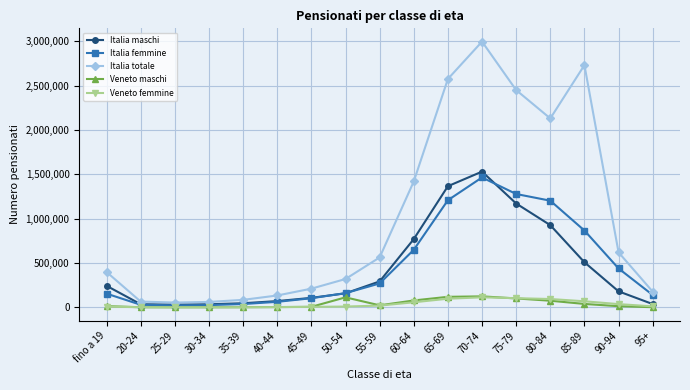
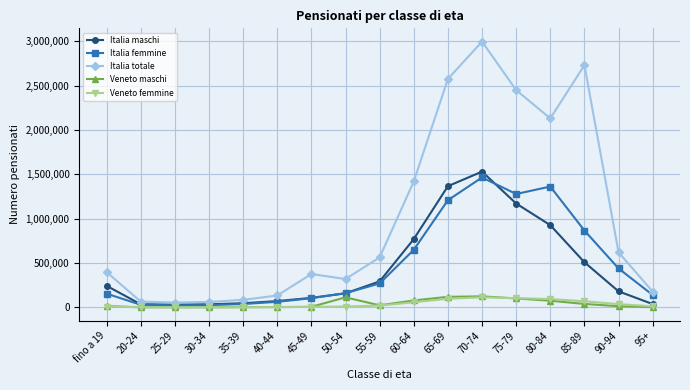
  {
    "Italia maschi": {
      "fino a 19": "200,000",
      "60-64": "800,000",
      "65-69": "1,400,000",
      "70-74": "1,500,000",
      "75-79": "1,200,000",
      "80-84": "900,000",
      "85-89": "500,000",
      "90-94": "200,000"
    },
    "Italia femmine": {
      "fino a 19": "200,000",
      "60-64": "600,000",
      "65-69": "1,200,000",
      "70-74": "1,500,000",
      "75-79": "1,300,000",
-     "80-84": "1,200,000",
+     "80-84": "1,400,000",
      "85-89": "900,000",
      "90-94": "400,000",
      "95+": "100,000"
    },
    "Italia totale": {
      "fino a 19": "400,000",
      "20-24": "100,000",
      "35-39": "100,000",
      "40-44": "100,000",
-     "45-49": "200,000",
+     "45-49": "400,000",
      "50-54": "300,000",
      "55-59": "600,000",
      "60-64": "1,400,000",
      "65-69": "2,600,000",
      "70-74": "3,000,000",
      "75-79": "2,500,000",
      "80-84": "2,100,000",
      "85-89": "2,700,000",
      "90-94": "600,000",
      "95+": "200,000"
    },
    "Veneto maschi": {
      "50-54": "100,000",
      "85-89": "0"
    },
    "Veneto femmine": {
      "50-54": "0",
      "85-89": "100,000"
    }
  }
